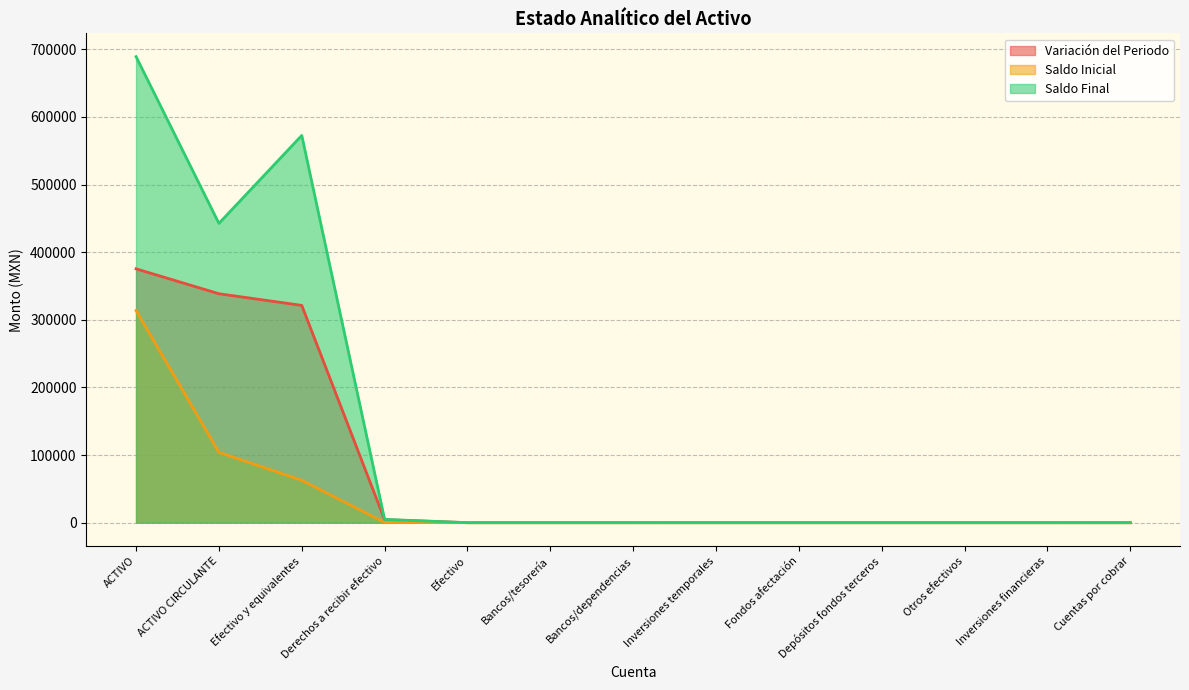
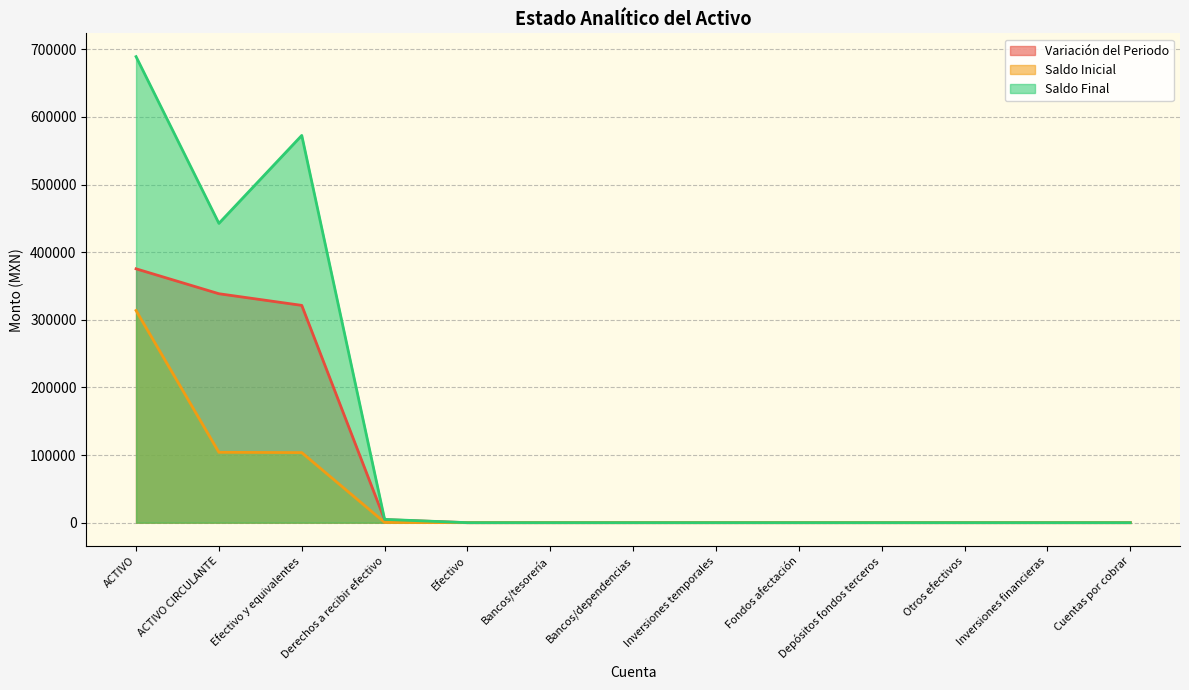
  {
    "Variación del Periodo": {
      "ACTIVO": 380000,
      "ACTIVO CIRCULANTE": 340000,
      "Efectivo y equivalentes": 320000
    },
    "Saldo Inicial": {
      "ACTIVO": 310000,
      "ACTIVO CIRCULANTE": 100000,
-     "Efectivo y equivalentes": 60000,
+     "Efectivo y equivalentes": 100000,
      "Derechos a recibir efectivo": 0
    },
    "Saldo Final": {
      "ACTIVO": 690000,
      "ACTIVO CIRCULANTE": 440000,
      "Efectivo y equivalentes": 570000
    }
  }
